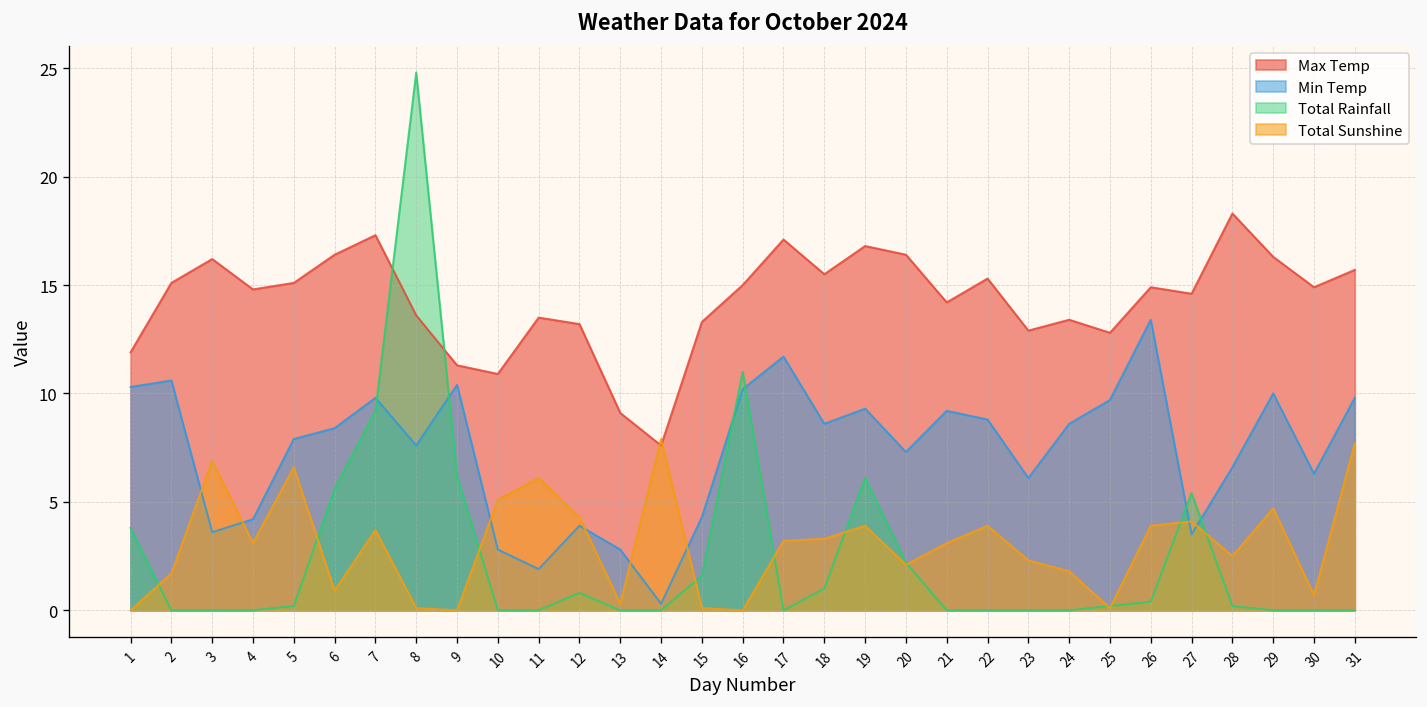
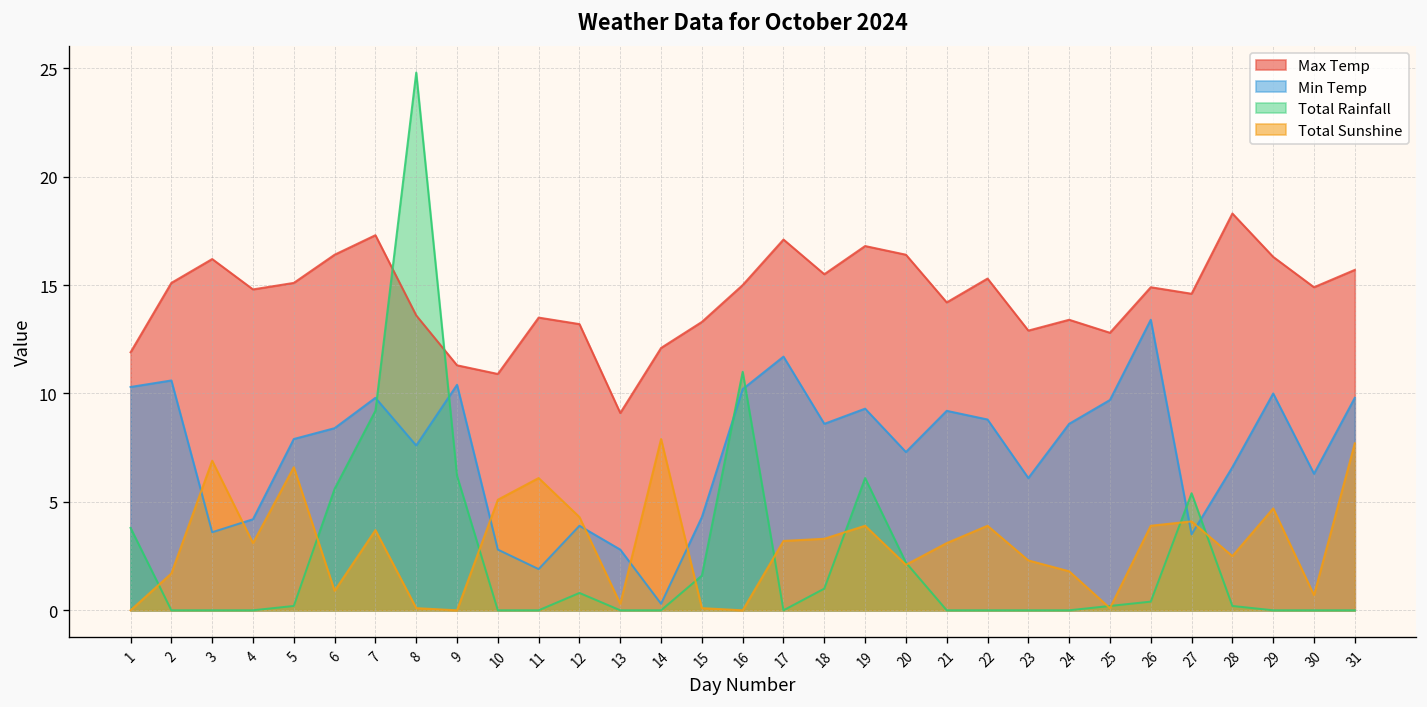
  {
    "Max Temp": {
      "1": 11.9,
      "2": 15.1,
      "3": 16.2,
      "4": 14.8,
      "5": 15.1,
      "6": 16.4,
      "7": 17.3,
      "8": 13.6,
      "9": 11.3,
      "10": 10.9,
      "11": 13.5,
      "12": 13.2,
      "13": 9.1,
-     "14": 7.6,
+     "14": 12.1,
      "15": 13.3,
      "16": 15.0,
      "17": 17.1,
      "18": 15.5,
      "19": 16.8,
      "20": 16.4,
      "21": 14.2,
      "22": 15.3,
      "23": 12.9,
      "24": 13.4,
      "25": 12.8,
      "26": 14.9,
      "27": 14.6,
      "28": 18.3,
      "29": 16.3,
      "30": 14.9,
      "31": 15.7
    },
    "Min Temp": {
      "1": 10.3,
      "2": 10.6,
      "3": 3.6,
      "4": 4.2,
      "5": 7.9,
      "6": 8.4,
      "7": 9.8,
      "8": 7.6,
      "9": 10.4,
      "10": 2.8,
      "11": 1.9,
      "12": 3.9,
      "13": 2.8,
      "14": 0.3,
      "15": 4.3,
      "16": 10.2,
      "17": 11.7,
      "18": 8.6,
      "19": 9.3,
      "20": 7.3,
      "21": 9.2,
      "22": 8.8,
      "23": 6.1,
      "24": 8.6,
      "25": 9.7,
      "26": 13.4,
      "27": 3.5,
      "28": 6.6,
      "29": 10.0,
      "30": 6.3,
      "31": 9.8
    },
    "Total Rainfall": {
      "1": 3.8,
      "2": 0.0,
      "3": 0.0,
      "4": 0.0,
      "5": 0.2,
      "6": 5.6,
      "7": 9.2,
      "8": 24.8,
      "9": 6.2,
      "10": 0.0,
      "11": 0.0,
      "12": 0.8,
      "13": 0.0,
      "14": 0.0,
      "15": 1.6,
      "16": 11.0,
      "17": 0.0,
      "18": 1.0,
      "19": 6.1,
      "21": 0.0,
      "22": 0.0,
      "23": 0.0,
      "24": 0.0,
      "26": 0.4,
      "27": 5.4,
      "28": 0.2,
      "29": 0.0,
      "30": 0.0,
      "31": 0.0
    },
    "Total Sunshine": {
      "1": 0.0,
      "2": 1.7,
      "3": 6.9,
      "4": 3.1,
      "5": 6.6,
      "6": 0.9,
      "7": 3.7,
      "8": 0.1,
      "9": 0.0,
      "10": 5.1,
      "11": 6.1,
      "12": 4.3,
      "13": 0.3,
      "14": 7.9,
      "15": 0.1,
      "16": 0.0,
      "17": 3.2,
      "18": 3.3,
      "19": 3.9,
      "21": 3.1,
      "22": 3.9,
      "23": 2.3,
      "24": 1.8,
      "26": 3.9,
      "27": 4.1,
      "28": 2.5,
      "29": 4.7,
      "30": 0.7,
      "31": 7.7
    }
  }
